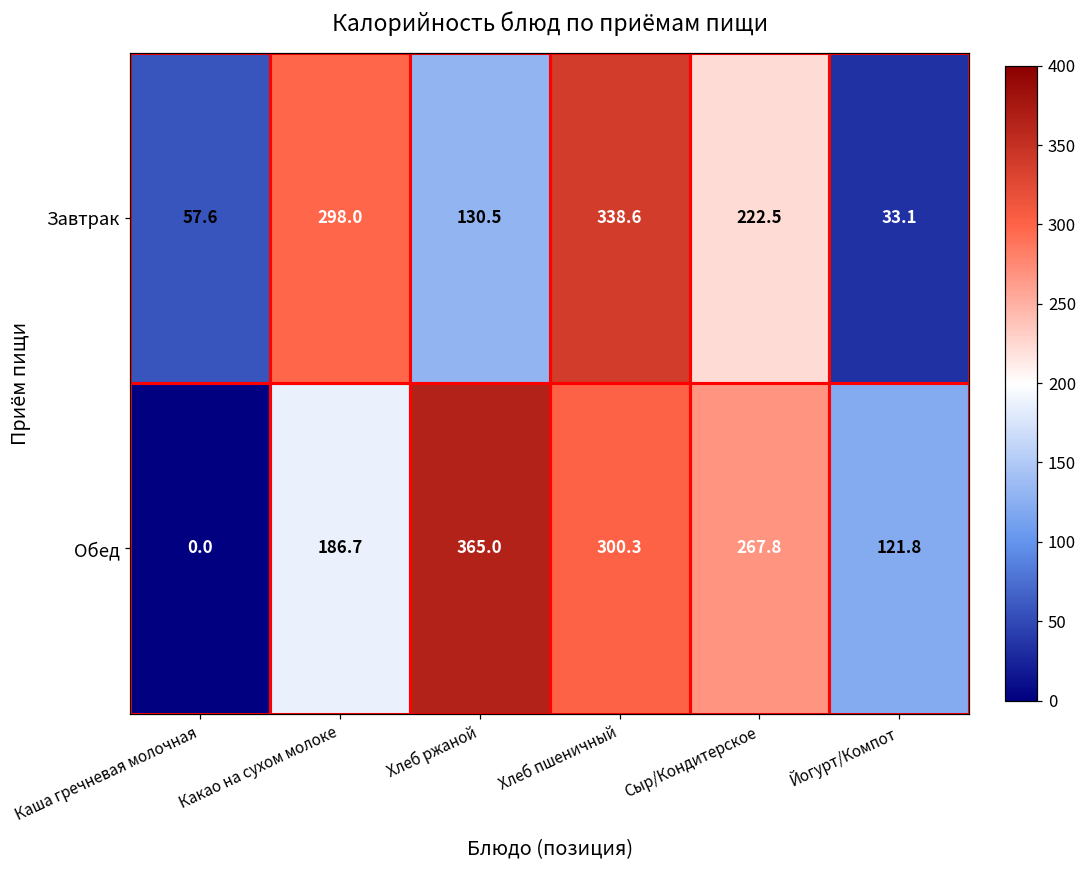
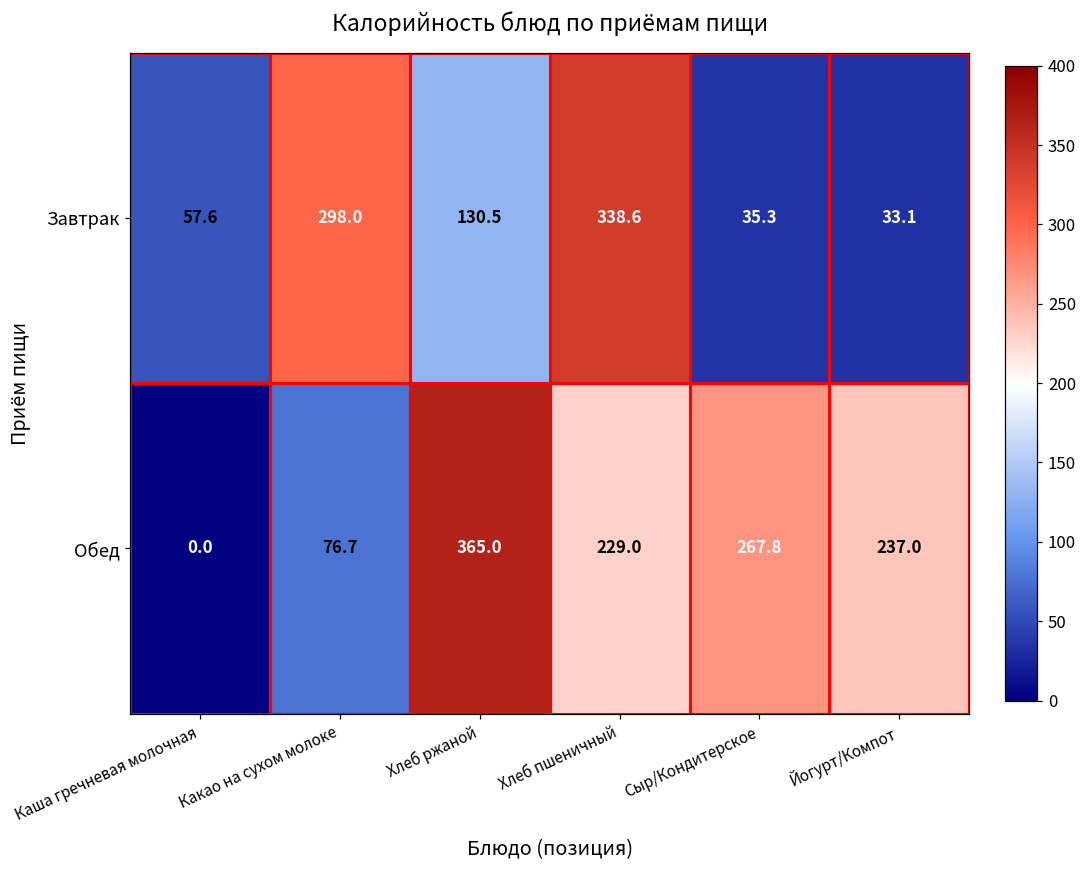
  {
    "Завтрак": {
      "Каша гречневая молочная": 57.6,
      "Какао на сухом молоке": 298.0,
      "Хлеб ржаной": 130.5,
      "Хлеб пшеничный": 338.6,
-     "Сыр/Кондитерское": 222.5,
+     "Сыр/Кондитерское": 35.3,
      "Йогурт/Компот": 33.1
    },
    "Обед": {
      "Каша гречневая молочная": 0.0,
-     "Какао на сухом молоке": 186.7,
+     "Какао на сухом молоке": 76.7,
      "Хлеб ржаной": 365.0,
-     "Хлеб пшеничный": 300.3,
+     "Хлеб пшеничный": 229.0,
      "Сыр/Кондитерское": 267.8,
-     "Йогурт/Компот": 121.8
+     "Йогурт/Компот": 237.0
    }
  }
